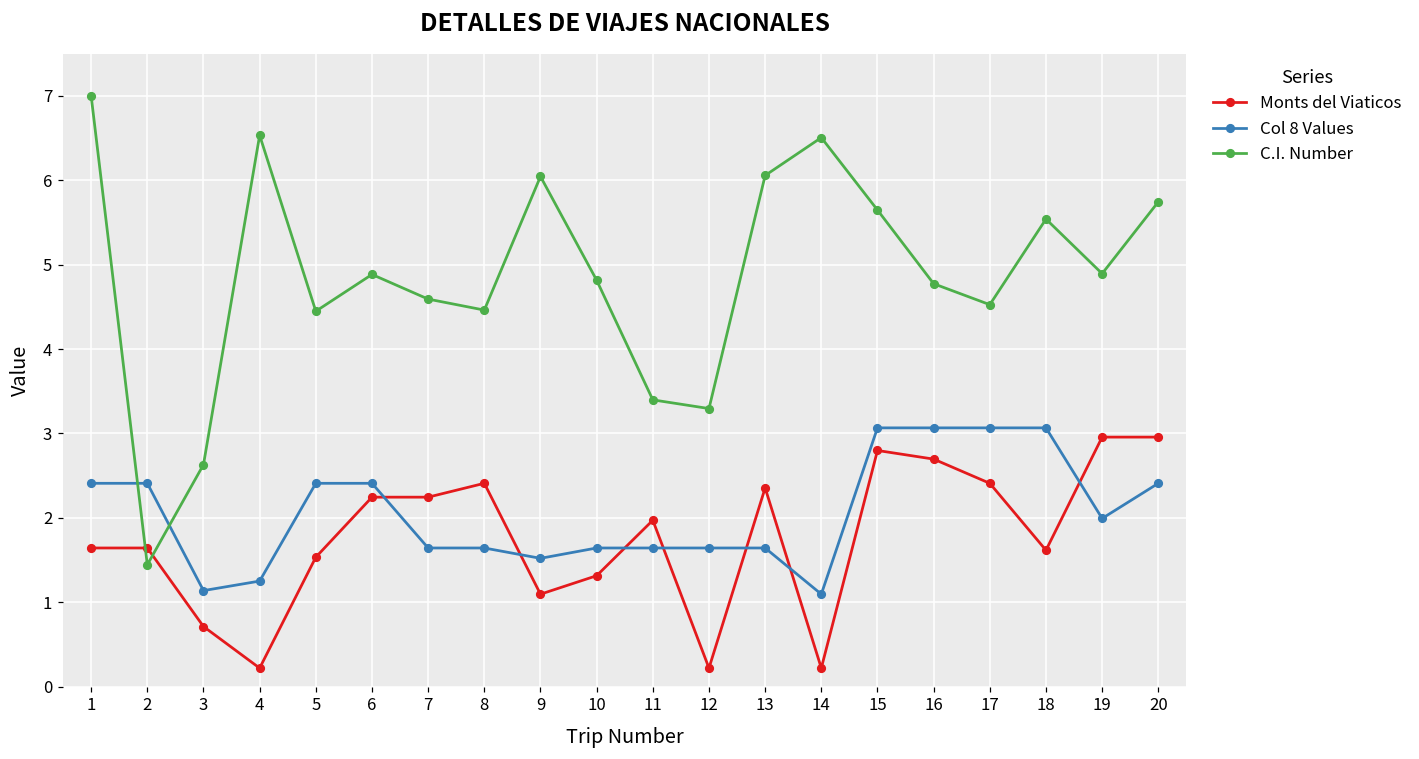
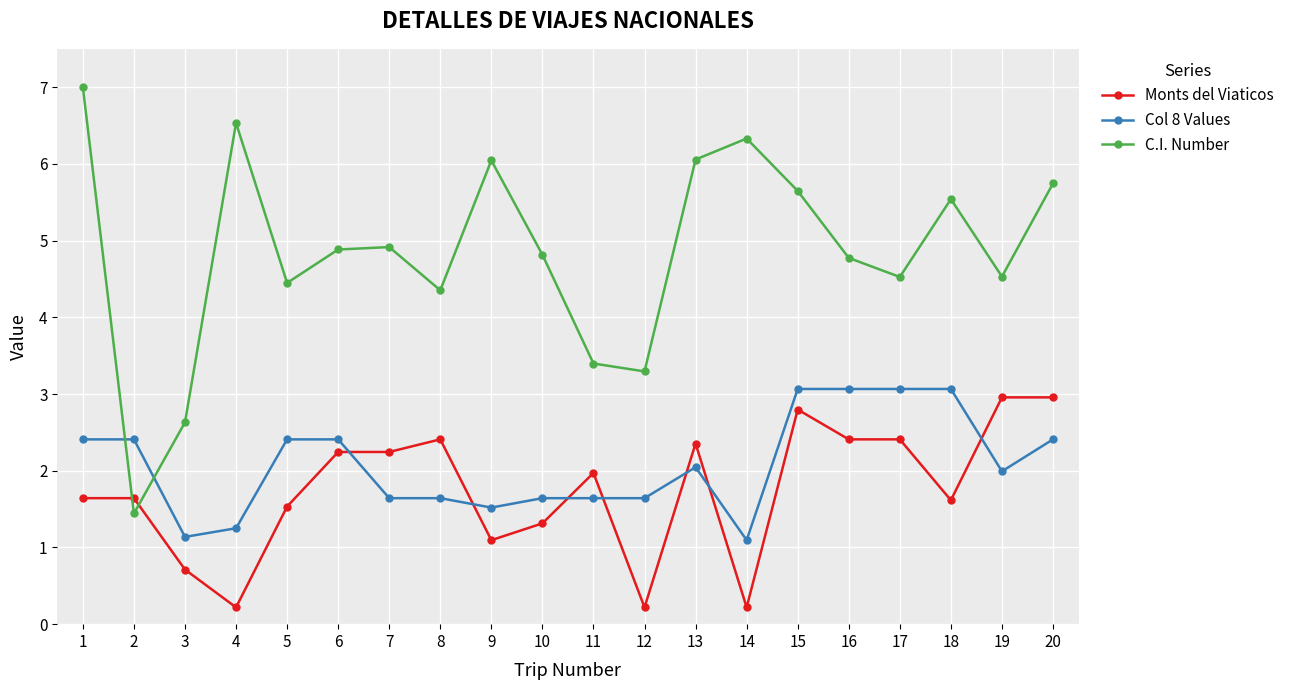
  {
    "Monts del Viaticos": {
      "1": 1.6,
      "2": 1.6,
      "3": 0.7,
      "4": 0.2,
      "5": 1.5,
      "6": 2.2,
      "7": 2.2,
      "8": 2.4,
      "9": 1.1,
      "10": 1.3,
      "11": 2.0,
      "12": 0.2,
      "13": 2.4,
      "14": 0.2,
      "15": 2.8,
-     "16": 2.7,
+     "16": 2.4,
      "17": 2.4,
      "18": 1.6,
      "19": 3.0,
      "20": 3.0
    },
    "Col 8 Values": {
      "1": 2.4,
      "2": 2.4,
      "3": 1.1,
      "4": 1.3,
      "5": 2.4,
      "6": 2.4,
      "7": 1.6,
      "8": 1.6,
      "9": 1.5,
      "10": 1.6,
      "11": 1.6,
      "12": 1.6,
-     "13": 1.6,
+     "13": 2.0,
      "14": 1.1,
      "15": 3.1,
      "16": 3.1,
      "17": 3.1,
      "18": 3.1,
      "19": 2.0,
      "20": 2.4
    },
    "C.I. Number": {
      "1": 7.0,
      "2": 1.4,
      "3": 2.6,
      "4": 6.5,
      "5": 4.4,
      "6": 4.9,
-     "7": 4.6,
-     "8": 4.5,
+     "7": 4.9,
+     "8": 4.4,
      "9": 6.0,
      "10": 4.8,
      "11": 3.4,
      "12": 3.3,
      "13": 6.1,
-     "14": 6.5,
+     "14": 6.3,
      "15": 5.6,
      "16": 4.8,
      "17": 4.5,
      "18": 5.5,
-     "19": 4.9,
+     "19": 4.5,
      "20": 5.7
    }
  }
